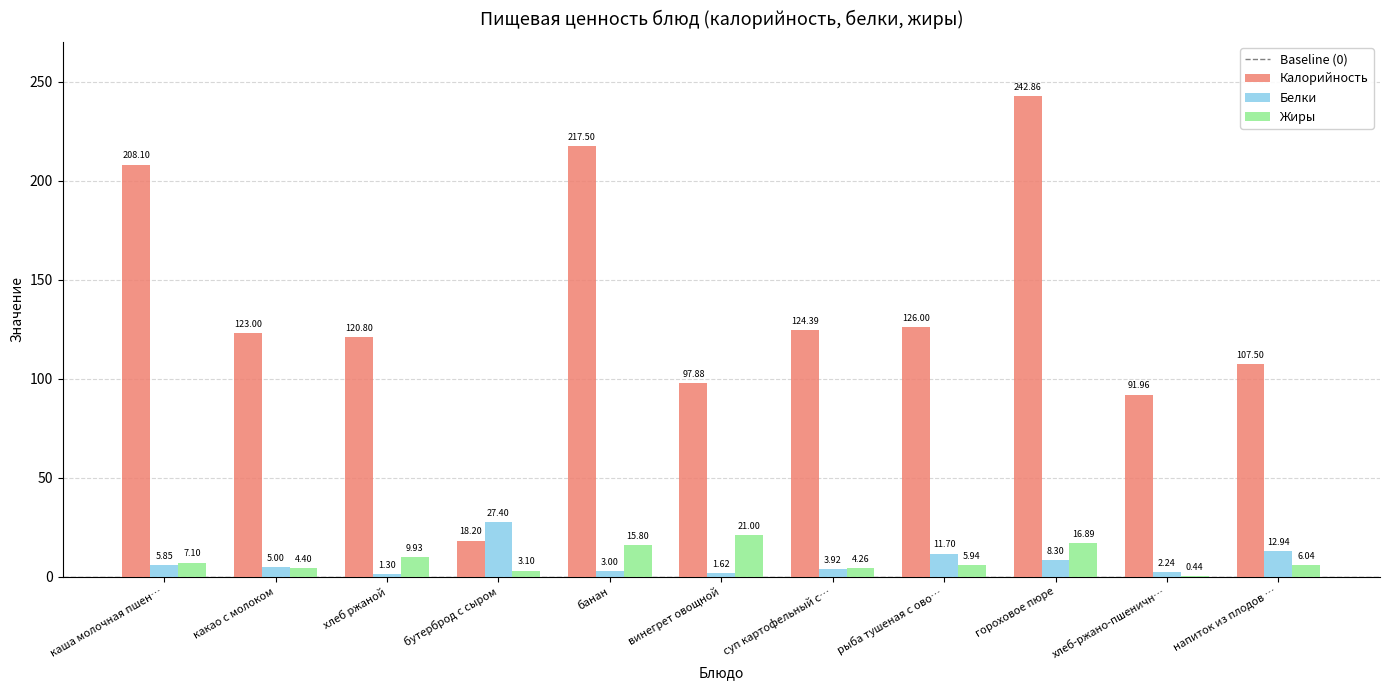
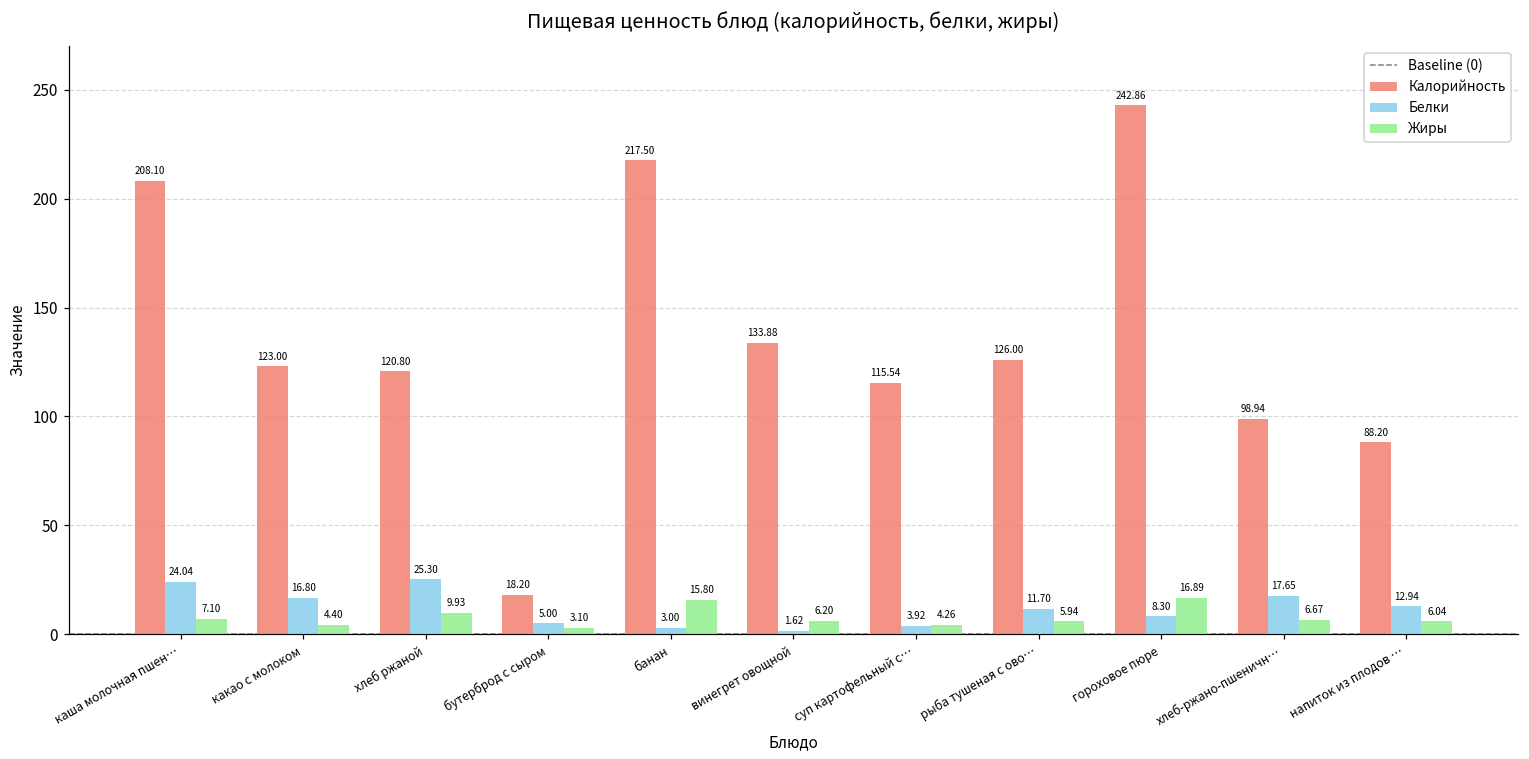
  {
    "Калорийность": {
      "каша молочная пшен…": 208.10,
      "какао с молоком": 123.00,
      "хлеб ржаной": 120.80,
      "бутерброд с сыром": 18.20,
      "банан": 217.50,
-     "винегрет овощной": 97.88,
-     "суп картофельный с…": 124.39,
+     "винегрет овощной": 133.88,
+     "суп картофельный с…": 115.54,
      "рыба тушеная с ово…": 126.00,
      "гороховое пюре": 242.86,
-     "хлеб-ржано-пшеничн…": 91.96,
-     "напиток из плодов …": 107.50
+     "хлеб-ржано-пшеничн…": 98.94,
+     "напиток из плодов …": 88.20
    },
    "Белки": {
-     "каша молочная пшен…": 5.85,
-     "какао с молоком": 5.00,
-     "хлеб ржаной": 1.30,
-     "бутерброд с сыром": 27.40,
+     "каша молочная пшен…": 24.04,
+     "какао с молоком": 16.80,
+     "хлеб ржаной": 25.30,
+     "бутерброд с сыром": 5.00,
      "банан": 3.00,
      "винегрет овощной": 1.62,
      "суп картофельный с…": 3.92,
      "рыба тушеная с ово…": 11.70,
      "гороховое пюре": 8.30,
-     "хлеб-ржано-пшеничн…": 2.24,
+     "хлеб-ржано-пшеничн…": 17.65,
      "напиток из плодов …": 12.94
    },
    "Жиры": {
      "каша молочная пшен…": 7.10,
      "какао с молоком": 4.40,
      "хлеб ржаной": 9.93,
      "бутерброд с сыром": 3.10,
      "банан": 15.80,
-     "винегрет овощной": 21.00,
+     "винегрет овощной": 6.20,
      "суп картофельный с…": 4.26,
      "рыба тушеная с ово…": 5.94,
      "гороховое пюре": 16.89,
-     "хлеб-ржано-пшеничн…": 0.44,
+     "хлеб-ржано-пшеничн…": 6.67,
      "напиток из плодов …": 6.04
    }
  }
